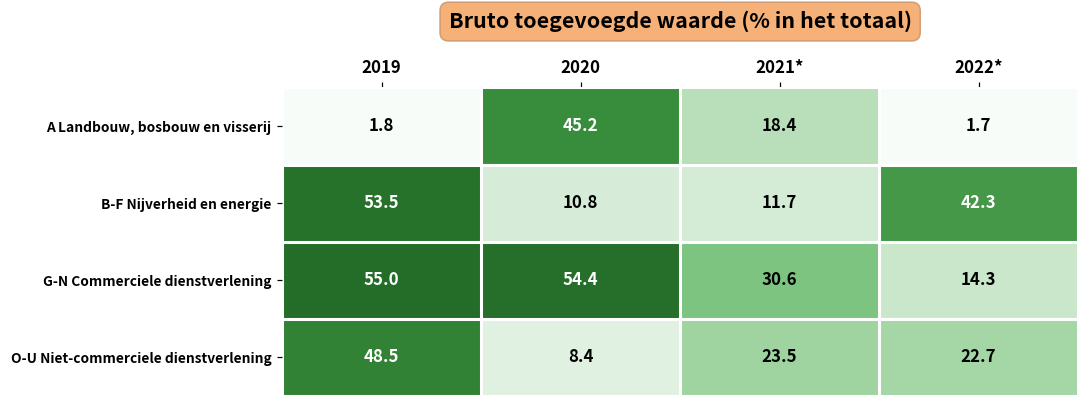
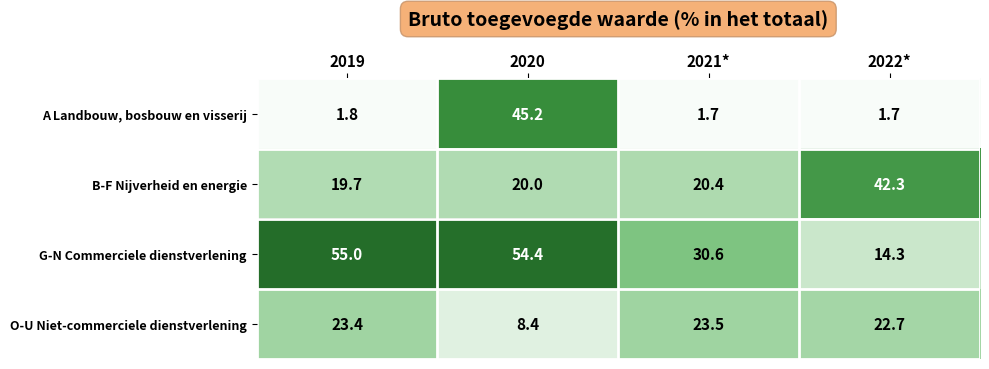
  {
    "A Landbouw, bosbouw en visserij": {
      "2019": 1.8,
      "2020": 45.2,
-     "2021*": 18.4,
+     "2021*": 1.7,
      "2022*": 1.7
    },
    "B-F Nijverheid en energie": {
-     "2019": 53.5,
-     "2020": 10.8,
-     "2021*": 11.7,
+     "2019": 19.7,
+     "2020": 20.0,
+     "2021*": 20.4,
      "2022*": 42.3
    },
    "G-N Commerciele dienstverlening": {
      "2019": 55.0,
      "2020": 54.4,
      "2021*": 30.6,
      "2022*": 14.3
    },
    "O-U Niet-commerciele dienstverlening": {
-     "2019": 48.5,
+     "2019": 23.4,
      "2020": 8.4,
      "2021*": 23.5,
      "2022*": 22.7
    }
  }
